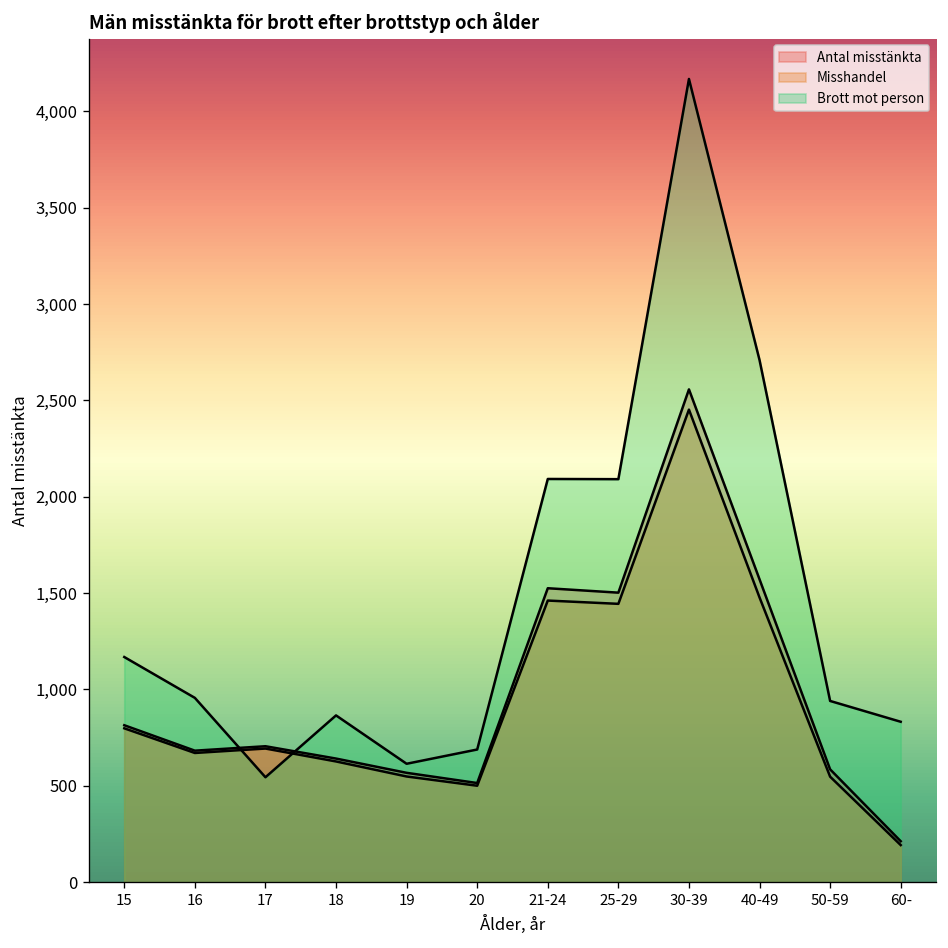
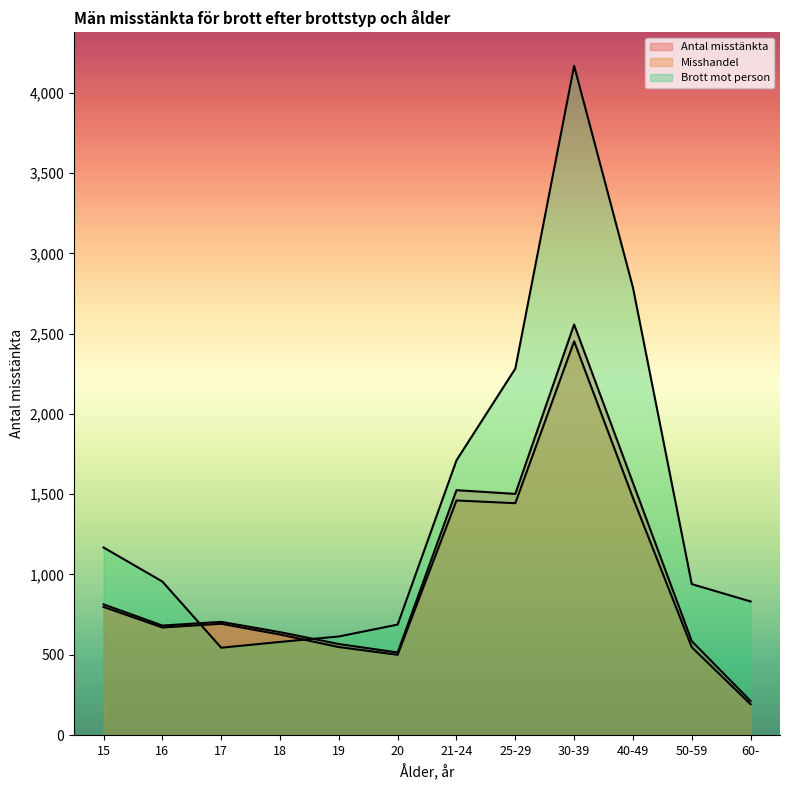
  {
    "Brott mot person": {
      "15": "1,170",
      "16": "960",
      "17": "540",
-     "18": "870",
+     "18": "580",
      "19": "610",
      "20": "690",
-     "21-24": "2,090",
-     "25-29": "2,090",
+     "21-24": "1,710",
+     "25-29": "2,280",
      "30-39": "4,170",
-     "40-49": "2,710",
+     "40-49": "2,790",
      "50-59": "940",
      "60-": "830"
    }
  }
